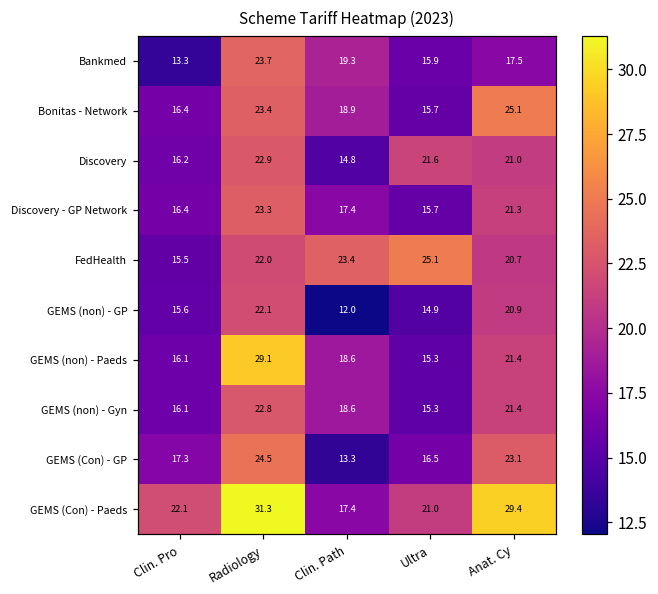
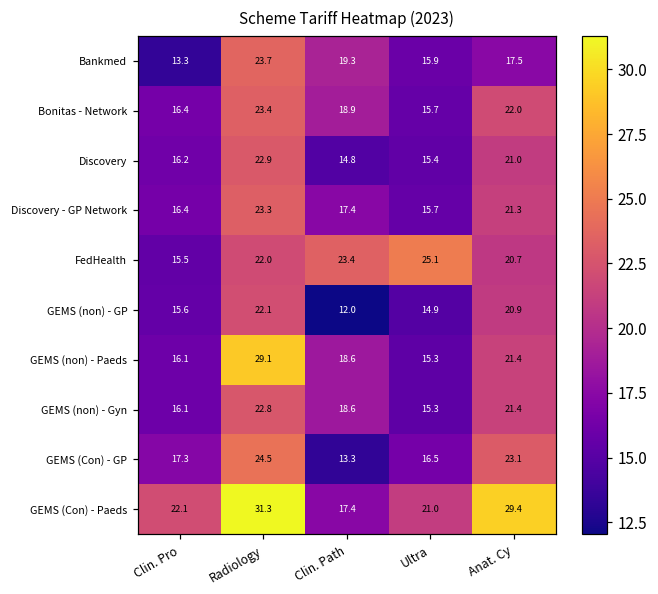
  {
    "Bankmed": {
      "Clin. Pro": 13.3,
      "Radiology": 23.7,
      "Clin. Path": 19.3,
      "Ultra": 15.9,
      "Anat. Cy": 17.5
    },
    "Bonitas - Network": {
      "Clin. Pro": 16.4,
      "Radiology": 23.4,
      "Clin. Path": 18.9,
      "Ultra": 15.7,
-     "Anat. Cy": 25.1
+     "Anat. Cy": 22.0
    },
    "Discovery": {
      "Clin. Pro": 16.2,
      "Radiology": 22.9,
      "Clin. Path": 14.8,
-     "Ultra": 21.6,
+     "Ultra": 15.4,
      "Anat. Cy": 21.0
    },
    "Discovery - GP Network": {
      "Clin. Pro": 16.4,
      "Radiology": 23.3,
      "Clin. Path": 17.4,
      "Ultra": 15.7,
      "Anat. Cy": 21.3
    },
    "FedHealth": {
      "Clin. Pro": 15.5,
      "Radiology": 22.0,
      "Clin. Path": 23.4,
      "Ultra": 25.1,
      "Anat. Cy": 20.7
    },
    "GEMS (non) - GP": {
      "Clin. Pro": 15.6,
      "Radiology": 22.1,
      "Clin. Path": 12.0,
      "Ultra": 14.9,
      "Anat. Cy": 20.9
    },
    "GEMS (non) - Paeds": {
      "Clin. Pro": 16.1,
      "Radiology": 29.1,
      "Clin. Path": 18.6,
      "Ultra": 15.3,
      "Anat. Cy": 21.4
    },
    "GEMS (non) - Gyn": {
      "Clin. Pro": 16.1,
      "Radiology": 22.8,
      "Clin. Path": 18.6,
      "Ultra": 15.3,
      "Anat. Cy": 21.4
    },
    "GEMS (Con) - GP": {
      "Clin. Pro": 17.3,
      "Radiology": 24.5,
      "Clin. Path": 13.3,
      "Ultra": 16.5,
      "Anat. Cy": 23.1
    },
    "GEMS (Con) - Paeds": {
      "Clin. Pro": 22.1,
      "Radiology": 31.3,
      "Clin. Path": 17.4,
      "Ultra": 21.0,
      "Anat. Cy": 29.4
    }
  }
